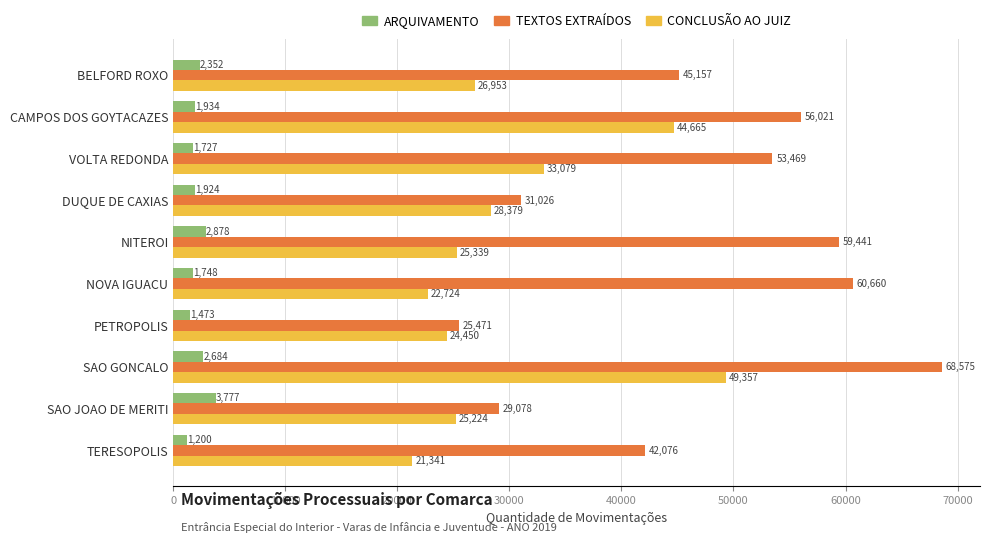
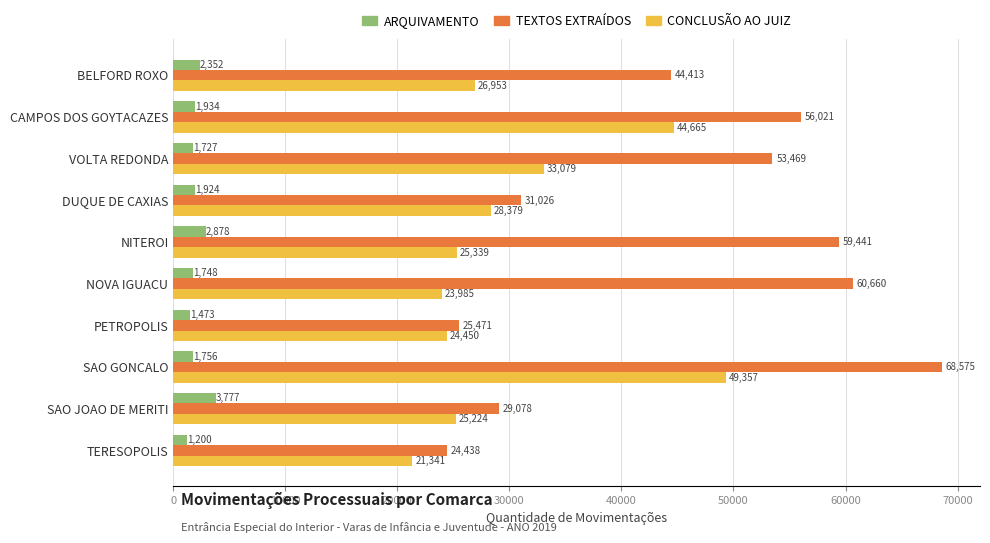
  {
    "ARQUIVAMENTO": {
      "BELFORD ROXO": "2,352",
      "CAMPOS DOS GOYTACAZES": "1,934",
      "VOLTA REDONDA": "1,727",
      "DUQUE DE CAXIAS": "1,924",
      "NITEROI": "2,878",
      "NOVA IGUACU": "1,748",
      "PETROPOLIS": "1,473",
-     "SAO GONCALO": "2,684",
+     "SAO GONCALO": "1,756",
      "SAO JOAO DE MERITI": "3,777",
      "TERESOPOLIS": "1,200"
    },
    "TEXTOS EXTRAÍDOS": {
-     "BELFORD ROXO": "45,157",
+     "BELFORD ROXO": "44,413",
      "CAMPOS DOS GOYTACAZES": "56,021",
      "VOLTA REDONDA": "53,469",
      "DUQUE DE CAXIAS": "31,026",
      "NITEROI": "59,441",
      "NOVA IGUACU": "60,660",
      "PETROPOLIS": "25,471",
      "SAO GONCALO": "68,575",
      "SAO JOAO DE MERITI": "29,078",
-     "TERESOPOLIS": "42,076"
+     "TERESOPOLIS": "24,438"
    },
    "CONCLUSÃO AO JUIZ": {
      "BELFORD ROXO": "26,953",
      "CAMPOS DOS GOYTACAZES": "44,665",
      "VOLTA REDONDA": "33,079",
      "DUQUE DE CAXIAS": "28,379",
      "NITEROI": "25,339",
-     "NOVA IGUACU": "22,724",
+     "NOVA IGUACU": "23,985",
      "PETROPOLIS": "24,450",
      "SAO GONCALO": "49,357",
      "SAO JOAO DE MERITI": "25,224",
      "TERESOPOLIS": "21,341"
    }
  }
